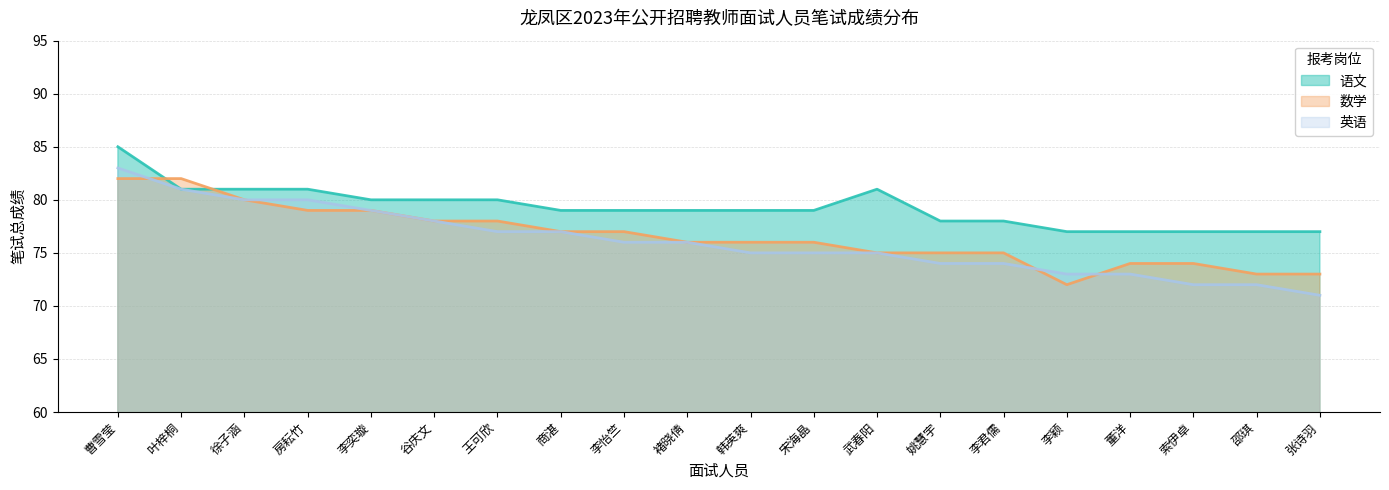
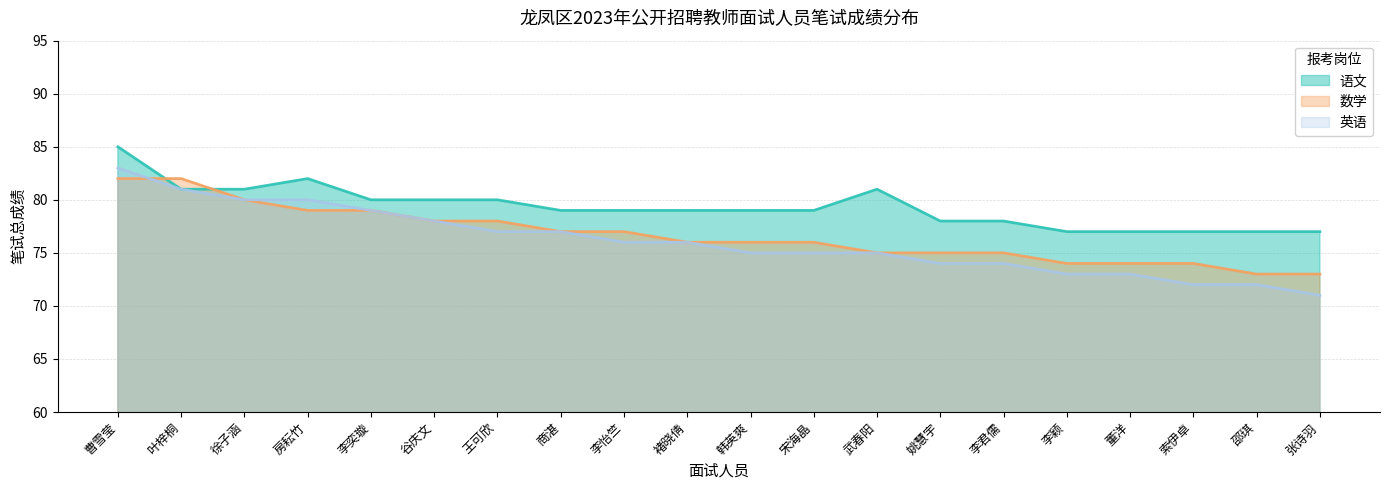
  {
    "语文": {
      "曹雪莹": 85,
      "徐子涵": 81,
-     "房耘竹": 81,
+     "房耘竹": 82,
      "李奕璇": 80,
      "谷庆文": 80,
      "王可欣": 80,
      "商湛": 79,
      "李怡竺": 79,
      "褚晓倩": 79,
      "韩英爽": 79,
      "宋海晶": 79,
      "武春阳": 81,
      "姚慧宇": 78,
      "李君儒": 78,
      "李颖": 77,
      "董洋": 77,
      "索伊卓": 77,
      "邵琪": 77,
      "张诗羽": 77
    },
    "数学": {
      "曹雪莹": 82,
      "叶梓桐": 82,
      "房耘竹": 79,
      "王可欣": 78,
      "李怡竺": 77,
      "韩英爽": 76,
      "宋海晶": 76,
      "姚慧宇": 75,
      "李君儒": 75,
-     "李颖": 72,
+     "李颖": 74,
      "董洋": 74,
      "索伊卓": 74,
      "邵琪": 73,
      "张诗羽": 73
    },
    "英语": {
      "曹雪莹": 83,
      "房耘竹": 80,
      "王可欣": 77,
      "李怡竺": 76,
      "韩英爽": 75,
      "宋海晶": 75,
      "姚慧宇": 74,
      "李君儒": 74,
      "李颖": 73,
      "董洋": 73,
      "索伊卓": 72,
      "邵琪": 72,
      "张诗羽": 71
    }
  }
